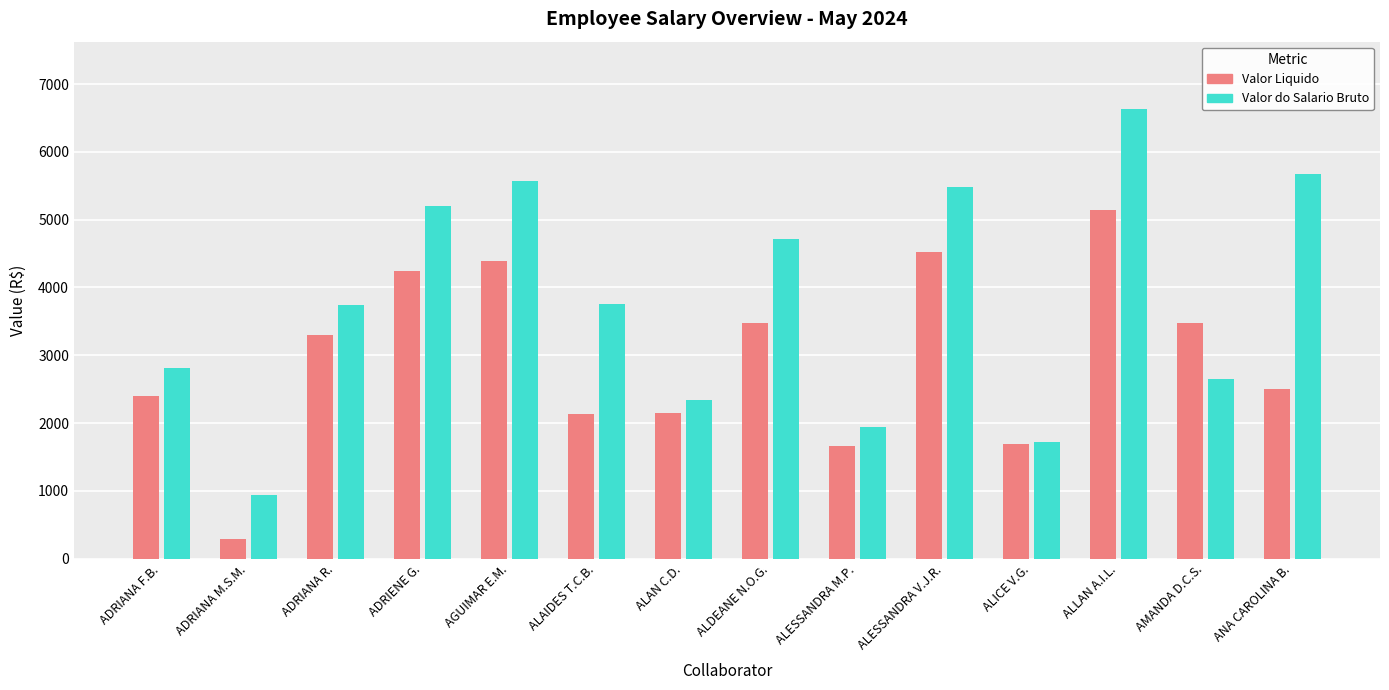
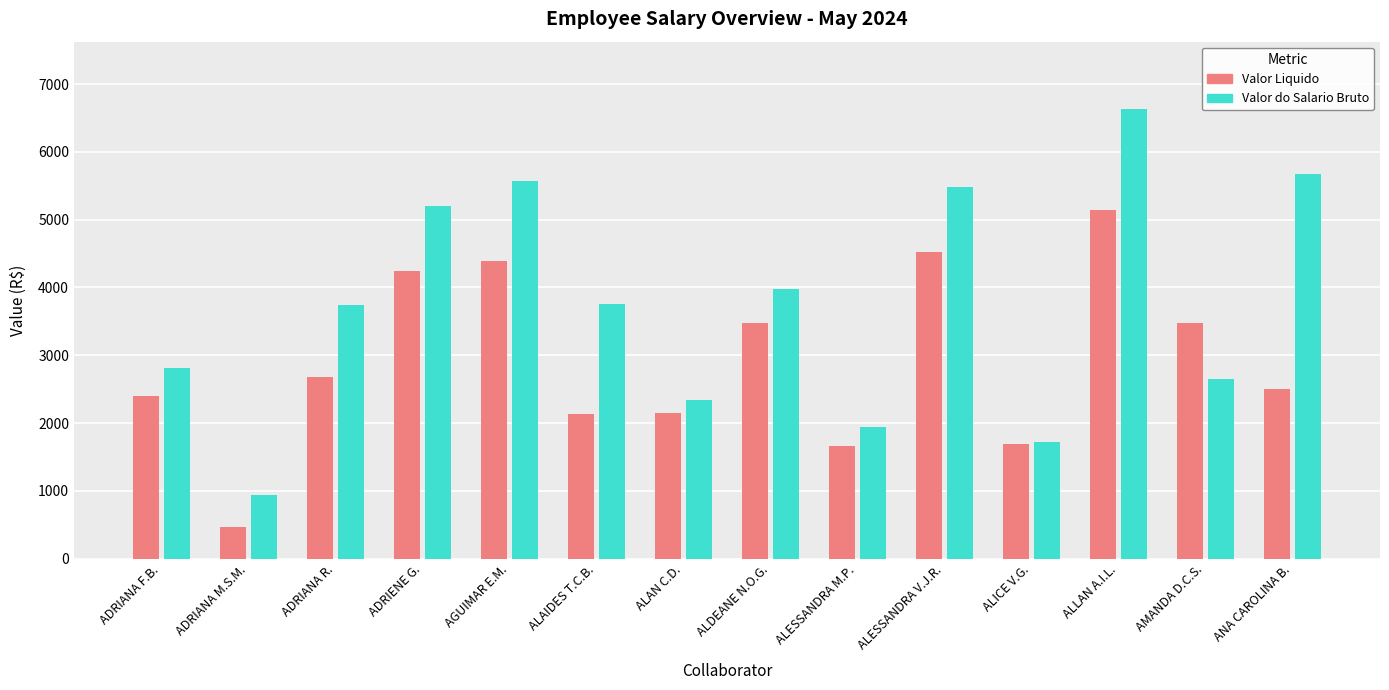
  {
    "Valor Liquido": {
      "ADRIANA F.B.": 2400,
-     "ADRIANA M.S.M.": 300,
-     "ADRIANA R.": 3300,
+     "ADRIANA M.S.M.": 500,
+     "ADRIANA R.": 2700,
      "ADRIENE G.": 4200,
      "AGUIMAR E.M.": 4400,
      "ALAIDES T.C.B.": 2100,
      "ALAN C.D.": 2100,
      "ALDEANE N.O.G.": 3500,
      "ALESSANDRA M.P.": 1700,
      "ALESSANDRA V.J.R.": 4500,
      "ALICE V.G.": 1700,
      "ALLAN A.I.L.": 5100,
      "AMANDA D.C.S.": 3500,
      "ANA CAROLINA B.": 2500
    },
    "Valor do Salario Bruto": {
      "ADRIANA F.B.": 2800,
      "ADRIANA M.S.M.": 900,
      "ADRIANA R.": 3700,
      "ADRIENE G.": 5200,
      "AGUIMAR E.M.": 5600,
      "ALAIDES T.C.B.": 3800,
      "ALAN C.D.": 2300,
-     "ALDEANE N.O.G.": 4700,
+     "ALDEANE N.O.G.": 4000,
      "ALESSANDRA M.P.": 1900,
      "ALESSANDRA V.J.R.": 5500,
      "ALICE V.G.": 1700,
      "ALLAN A.I.L.": 6600,
      "AMANDA D.C.S.": 2700,
      "ANA CAROLINA B.": 5700
    }
  }
